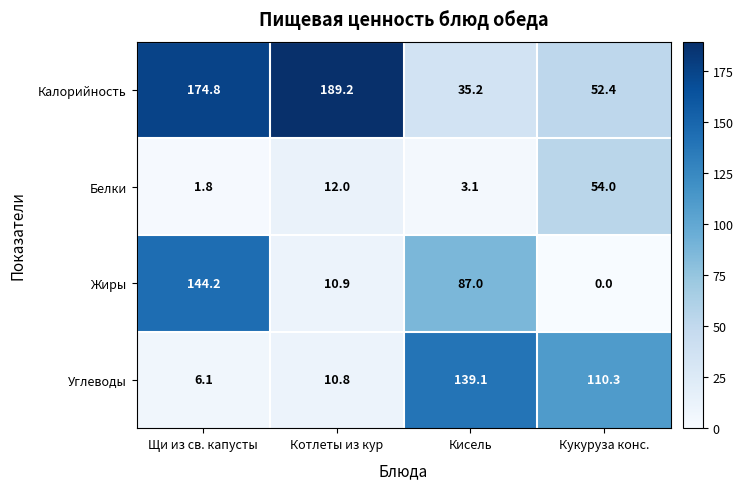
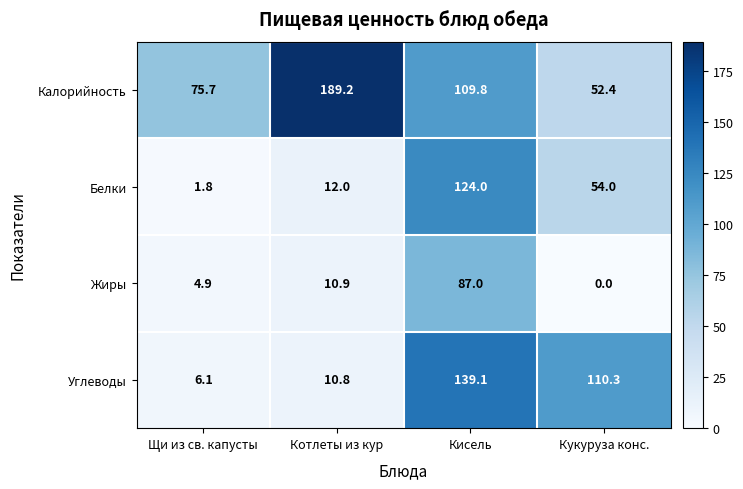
  {
    "Калорийность": {
-     "Щи из св. капусты": 174.8,
+     "Щи из св. капусты": 75.7,
      "Котлеты из кур": 189.2,
-     "Кисель": 35.2,
+     "Кисель": 109.8,
      "Кукуруза конс.": 52.4
    },
    "Белки": {
      "Щи из св. капусты": 1.8,
      "Котлеты из кур": 12.0,
-     "Кисель": 3.1,
+     "Кисель": 124.0,
      "Кукуруза конс.": 54.0
    },
    "Жиры": {
-     "Щи из св. капусты": 144.2,
+     "Щи из св. капусты": 4.9,
      "Котлеты из кур": 10.9,
      "Кисель": 87.0,
      "Кукуруза конс.": 0.0
    },
    "Углеводы": {
      "Щи из св. капусты": 6.1,
      "Котлеты из кур": 10.8,
      "Кисель": 139.1,
      "Кукуруза конс.": 110.3
    }
  }
